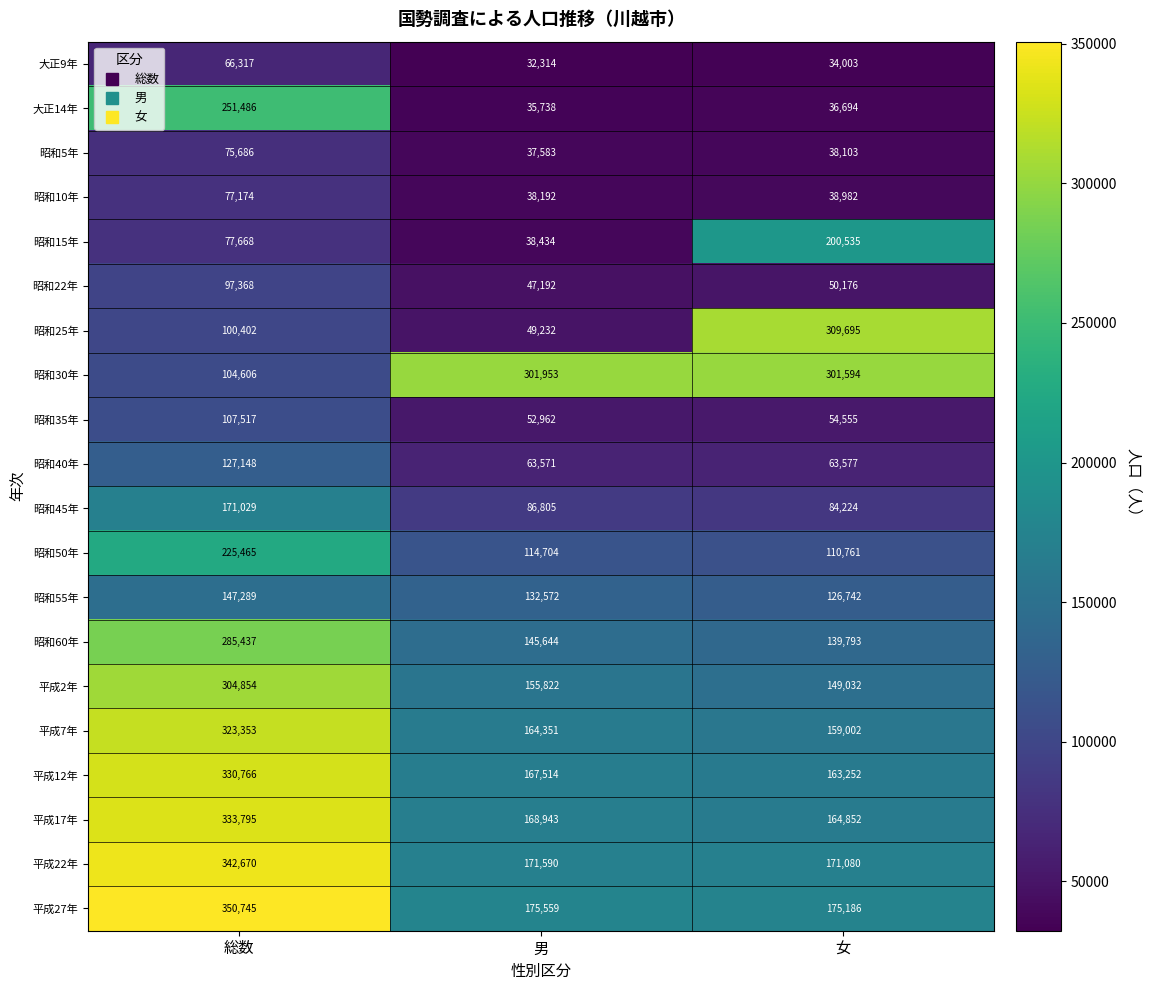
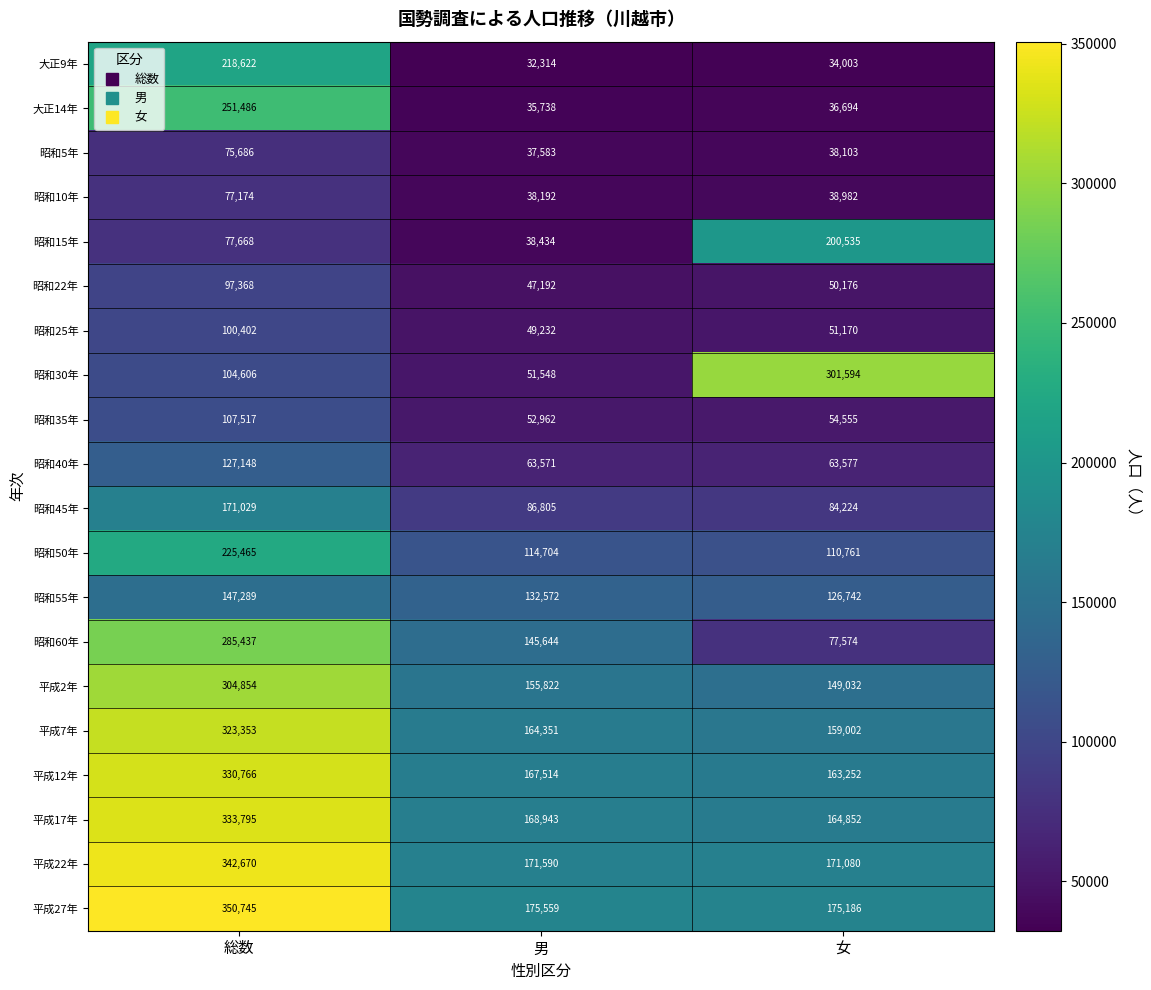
  {
    "大正9年": {
-     "総数": "66,317",
+     "総数": "218,622",
      "男": "32,314",
      "女": "34,003"
    },
    "大正14年": {
      "総数": "251,486",
      "男": "35,738",
      "女": "36,694"
    },
    "昭和5年": {
      "総数": "75,686",
      "男": "37,583",
      "女": "38,103"
    },
    "昭和10年": {
      "総数": "77,174",
      "男": "38,192",
      "女": "38,982"
    },
    "昭和15年": {
      "総数": "77,668",
      "男": "38,434",
      "女": "200,535"
    },
    "昭和22年": {
      "総数": "97,368",
      "男": "47,192",
      "女": "50,176"
    },
    "昭和25年": {
      "総数": "100,402",
      "男": "49,232",
-     "女": "309,695"
+     "女": "51,170"
    },
    "昭和30年": {
      "総数": "104,606",
-     "男": "301,953",
+     "男": "51,548",
      "女": "301,594"
    },
    "昭和35年": {
      "総数": "107,517",
      "男": "52,962",
      "女": "54,555"
    },
    "昭和40年": {
      "総数": "127,148",
      "男": "63,571",
      "女": "63,577"
    },
    "昭和45年": {
      "総数": "171,029",
      "男": "86,805",
      "女": "84,224"
    },
    "昭和50年": {
      "総数": "225,465",
      "男": "114,704",
      "女": "110,761"
    },
    "昭和55年": {
      "総数": "147,289",
      "男": "132,572",
      "女": "126,742"
    },
    "昭和60年": {
      "総数": "285,437",
      "男": "145,644",
-     "女": "139,793"
+     "女": "77,574"
    },
    "平成2年": {
      "総数": "304,854",
      "男": "155,822",
      "女": "149,032"
    },
    "平成7年": {
      "総数": "323,353",
      "男": "164,351",
      "女": "159,002"
    },
    "平成12年": {
      "総数": "330,766",
      "男": "167,514",
      "女": "163,252"
    },
    "平成17年": {
      "総数": "333,795",
      "男": "168,943",
      "女": "164,852"
    },
    "平成22年": {
      "総数": "342,670",
      "男": "171,590",
      "女": "171,080"
    },
    "平成27年": {
      "総数": "350,745",
      "男": "175,559",
      "女": "175,186"
    }
  }
